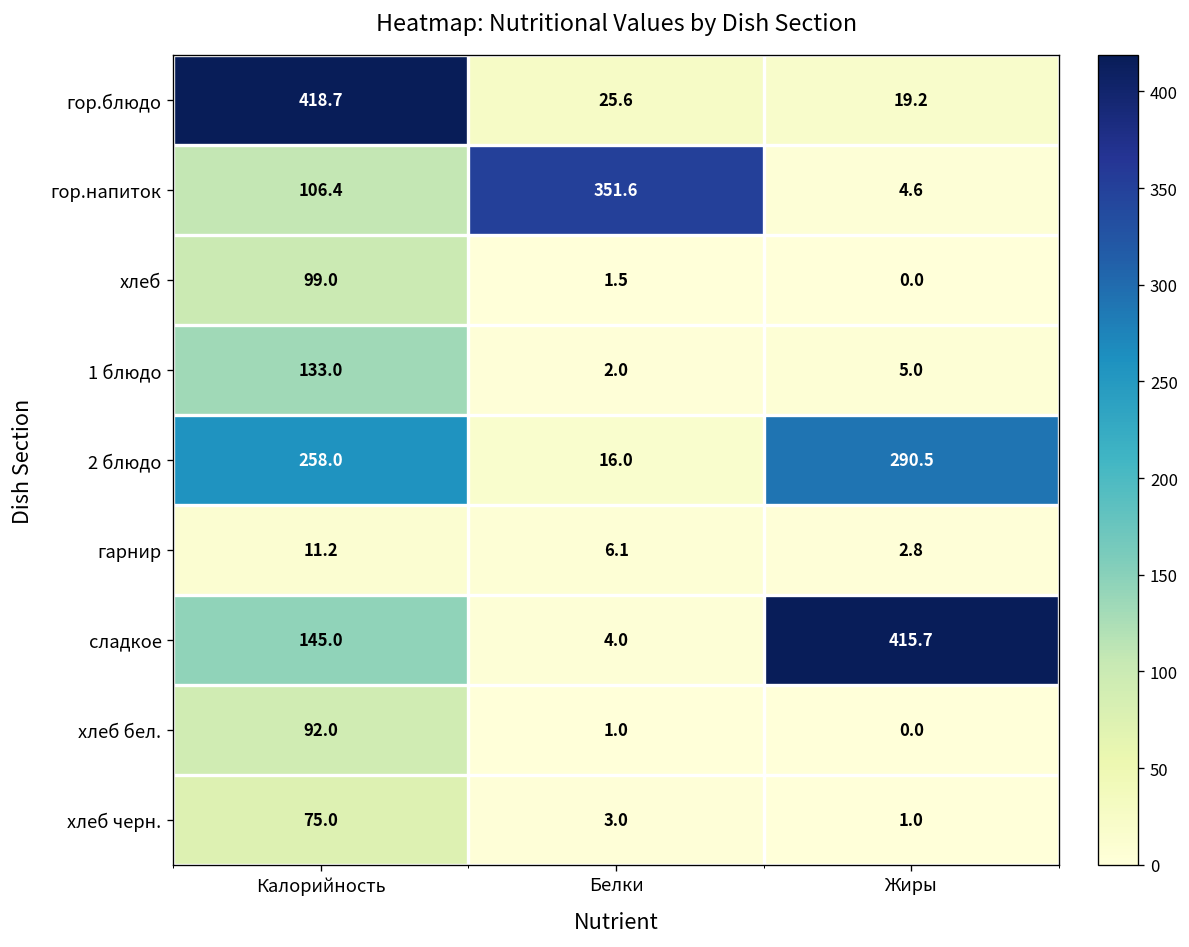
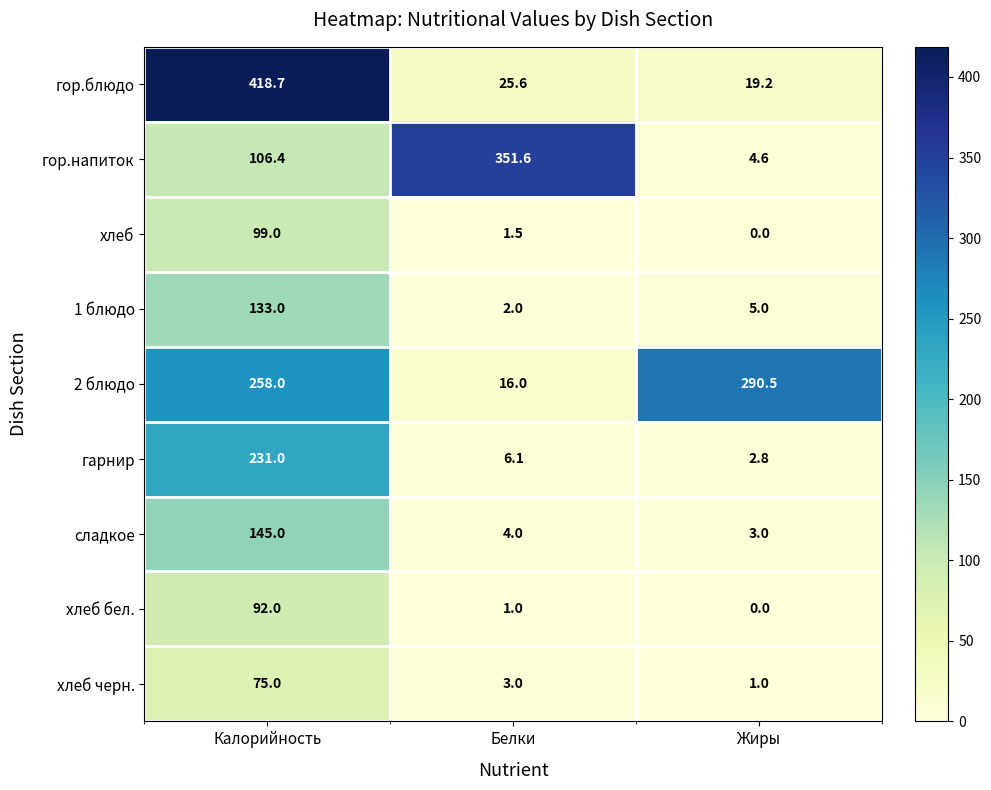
  {
    "гор.блюдо": {
      "Калорийность": 418.7,
      "Белки": 25.6,
      "Жиры": 19.2
    },
    "гор.напиток": {
      "Калорийность": 106.4,
      "Белки": 351.6,
      "Жиры": 4.6
    },
    "хлеб": {
      "Калорийность": 99.0,
      "Белки": 1.5,
      "Жиры": 0.0
    },
    "1 блюдо": {
      "Калорийность": 133.0,
      "Белки": 2.0,
      "Жиры": 5.0
    },
    "2 блюдо": {
      "Калорийность": 258.0,
      "Белки": 16.0,
      "Жиры": 290.5
    },
    "гарнир": {
-     "Калорийность": 11.2,
+     "Калорийность": 231.0,
      "Белки": 6.1,
      "Жиры": 2.8
    },
    "сладкое": {
      "Калорийность": 145.0,
      "Белки": 4.0,
-     "Жиры": 415.7
+     "Жиры": 3.0
    },
    "хлеб бел.": {
      "Калорийность": 92.0,
      "Белки": 1.0,
      "Жиры": 0.0
    },
    "хлеб черн.": {
      "Калорийность": 75.0,
      "Белки": 3.0,
      "Жиры": 1.0
    }
  }
